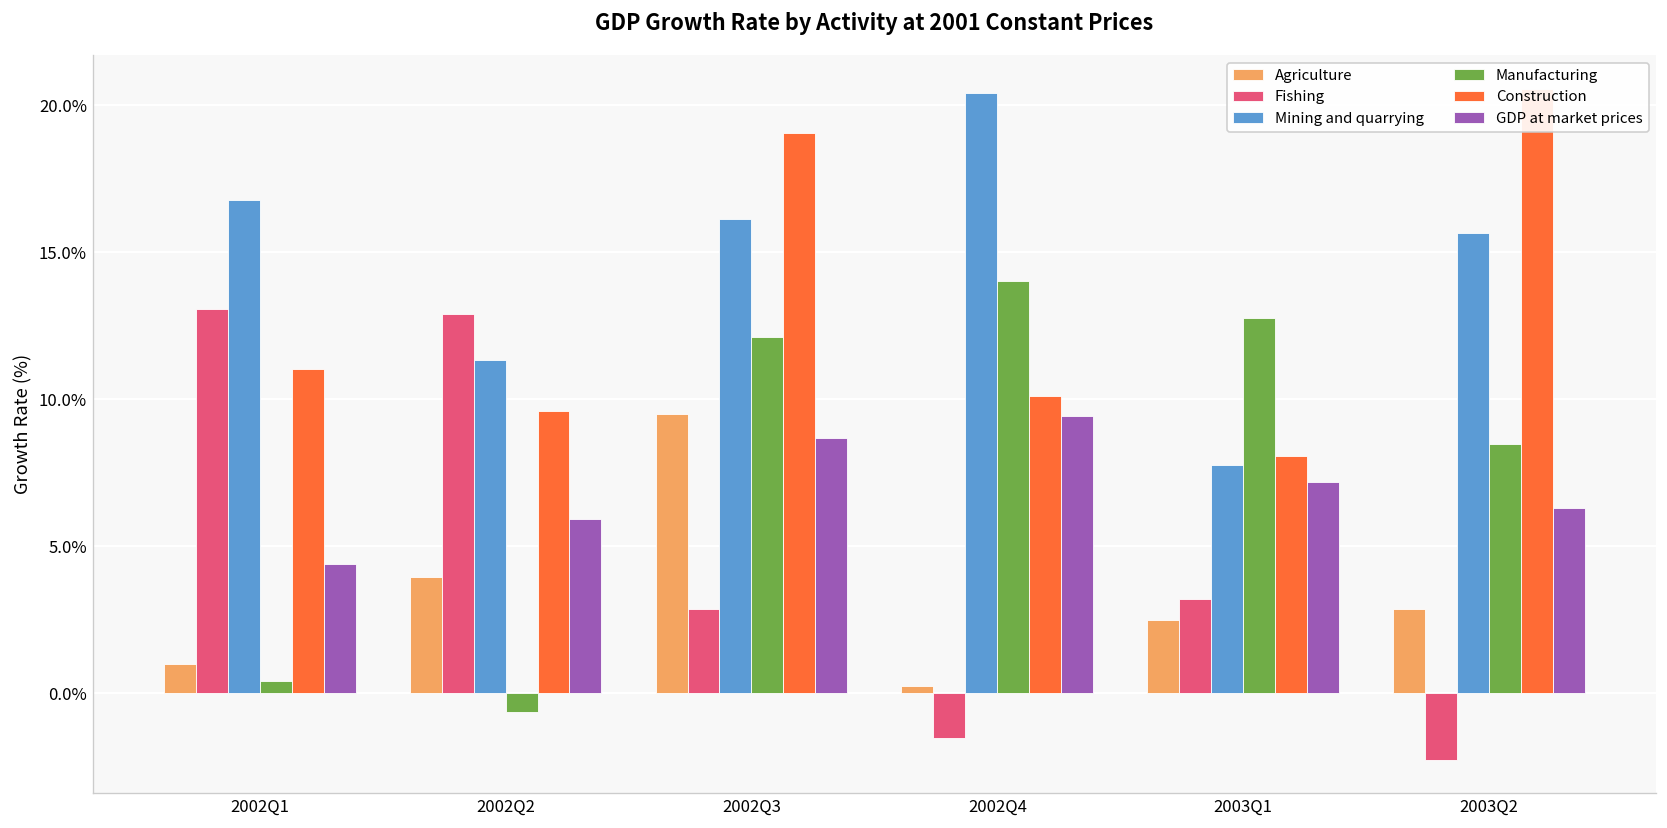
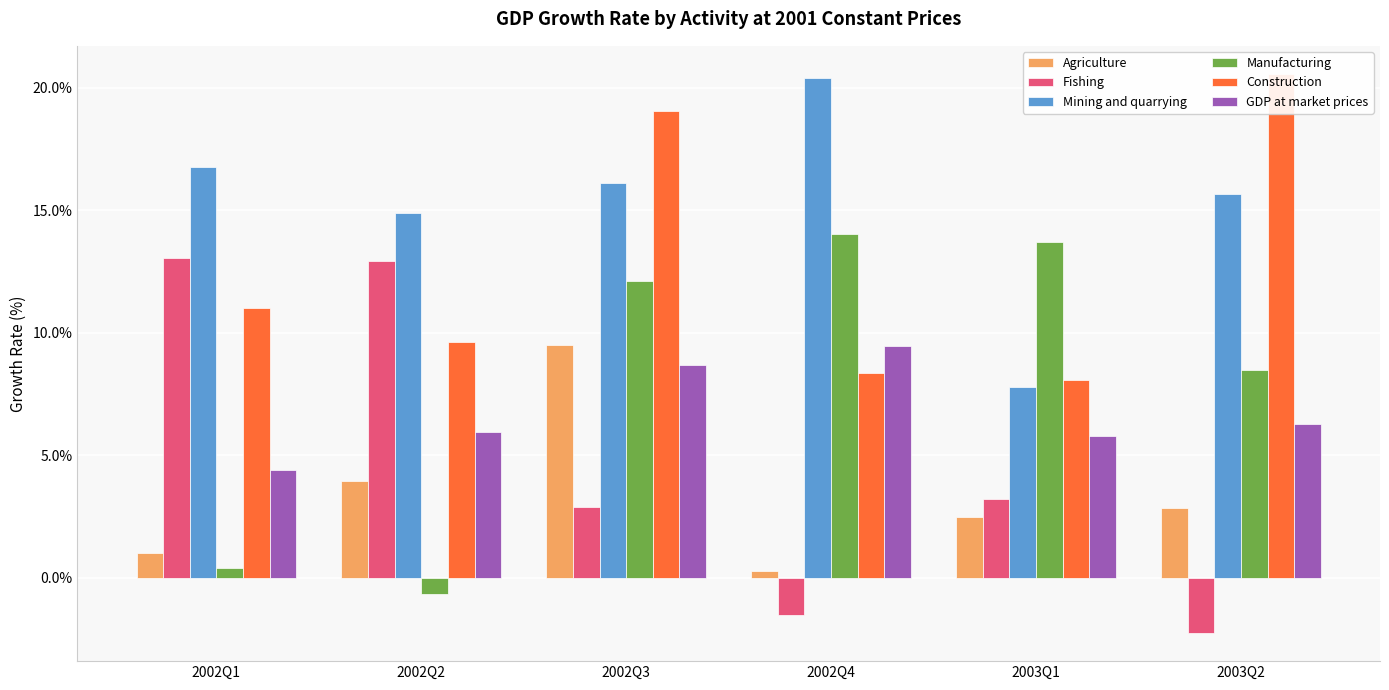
  {
    "Agriculture": {
      "2002Q1": "1.0%",
      "2002Q2": "4.0%",
      "2002Q3": "9.5%",
      "2002Q4": "0.3%",
      "2003Q1": "2.5%",
      "2003Q2": "2.9%"
    },
    "Fishing": {
      "2002Q1": "13.1%",
      "2002Q2": "12.9%",
      "2002Q3": "2.9%",
      "2002Q4": "-1.5%",
      "2003Q1": "3.2%",
      "2003Q2": "-2.3%"
    },
    "Mining and quarrying": {
      "2002Q1": "16.8%",
-     "2002Q2": "11.3%",
+     "2002Q2": "14.9%",
      "2002Q3": "16.1%",
      "2002Q4": "20.4%",
      "2003Q1": "7.8%",
      "2003Q2": "15.6%"
    },
    "Manufacturing": {
      "2002Q1": "0.4%",
      "2002Q2": "-0.6%",
      "2002Q3": "12.1%",
      "2002Q4": "14.0%",
-     "2003Q1": "12.8%",
+     "2003Q1": "13.7%",
      "2003Q2": "8.5%"
    },
    "Construction": {
      "2002Q1": "11.0%",
      "2002Q2": "9.6%",
      "2002Q3": "19.0%",
-     "2002Q4": "10.1%",
+     "2002Q4": "8.3%",
      "2003Q1": "8.1%"
    },
    "GDP at market prices": {
      "2002Q1": "4.4%",
      "2002Q2": "5.9%",
      "2002Q3": "8.7%",
      "2002Q4": "9.4%",
-     "2003Q1": "7.2%",
+     "2003Q1": "5.8%",
      "2003Q2": "6.3%"
    }
  }
